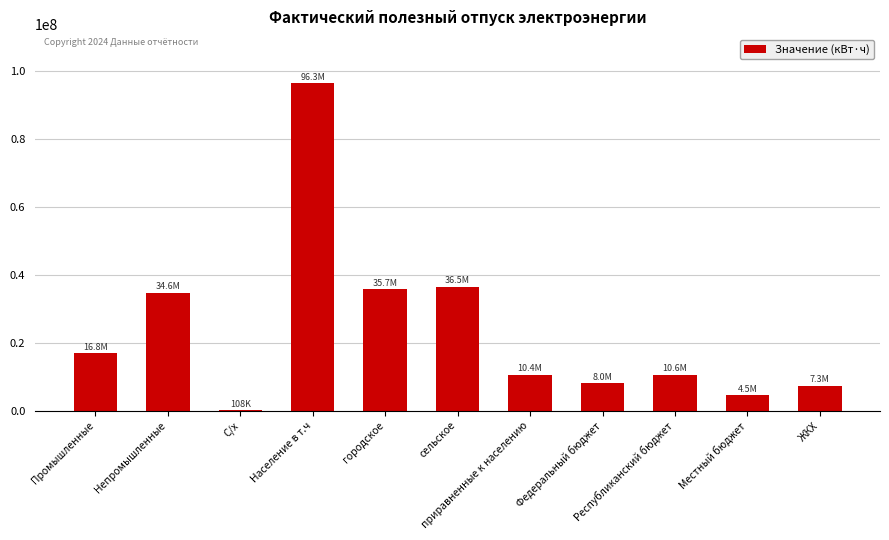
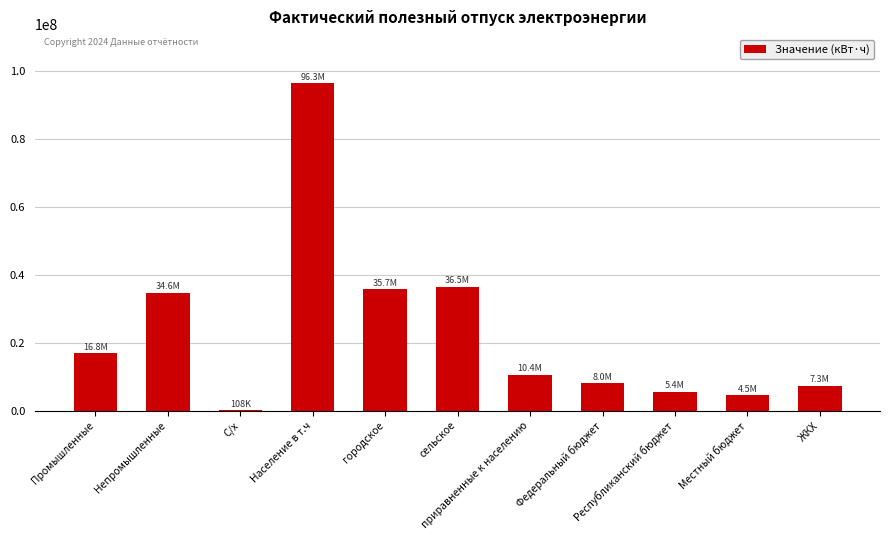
  {
    "Промышленные": "16.8M",
    "Непромышленные": "34.6M",
    "С/х": "108K",
    "Население в т.ч": "96.3M",
    "городское": "35.7M",
    "сельское": "36.5M",
    "приравненные к населению": "10.4M",
    "Федеральный бюджет": "8.0M",
-   "Республиканский бюджет": "10.6M",
+   "Республиканский бюджет": "5.4M",
    "Местный бюджет": "4.5M",
    "ЖКХ": "7.3M"
  }
